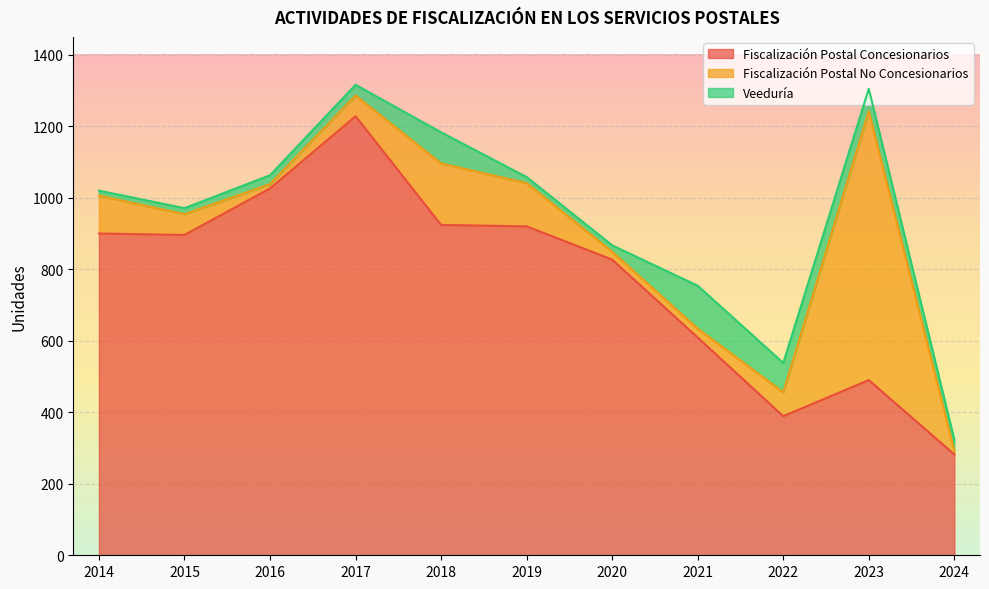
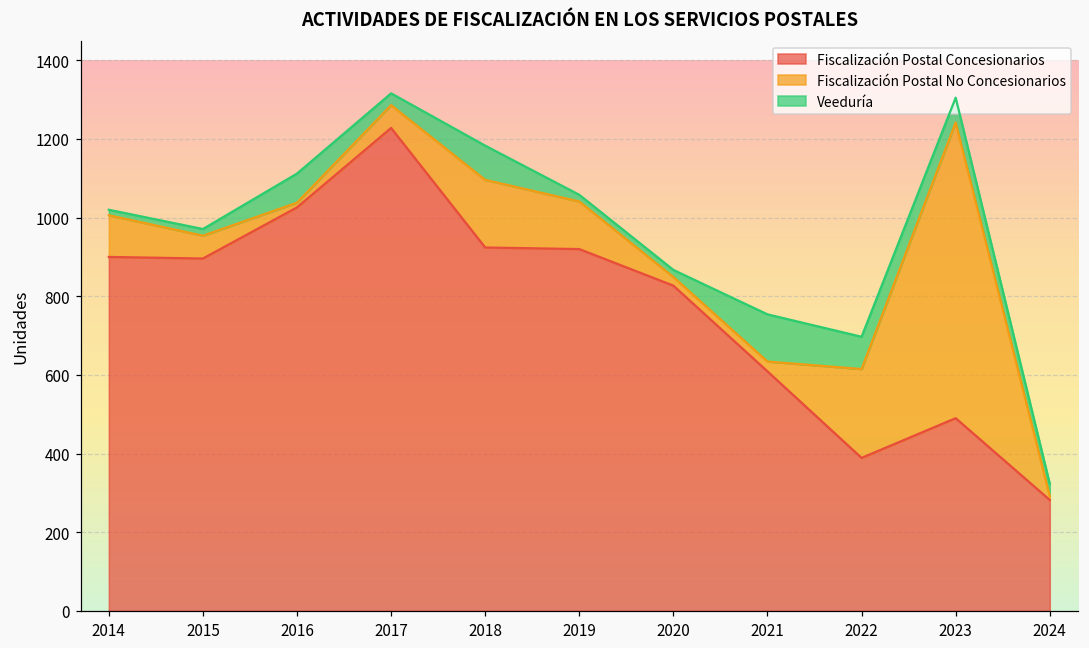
  {
    "Fiscalización Postal Concesionarios": {
      "2014": 900,
      "2015": 900,
      "2016": 1030,
      "2017": 1230,
      "2018": 920,
      "2019": 920,
      "2020": 830,
      "2021": 610,
      "2022": 390,
      "2023": 490,
      "2024": 280
    },
    "Fiscalización Postal No Concesionarios": {
      "2014": 110,
      "2015": 60,
      "2016": 10,
      "2017": 60,
      "2018": 170,
      "2019": 120,
      "2020": 20,
      "2021": 30,
-     "2022": 70,
+     "2022": 230,
      "2023": 750,
      "2024": 10
    },
    "Veeduría": {
      "2014": 10,
      "2015": 20,
-     "2016": 30,
+     "2016": 70,
      "2017": 30,
      "2018": 90,
      "2019": 20,
      "2020": 20,
      "2021": 120,
      "2022": 80,
      "2024": 30
    }
  }
